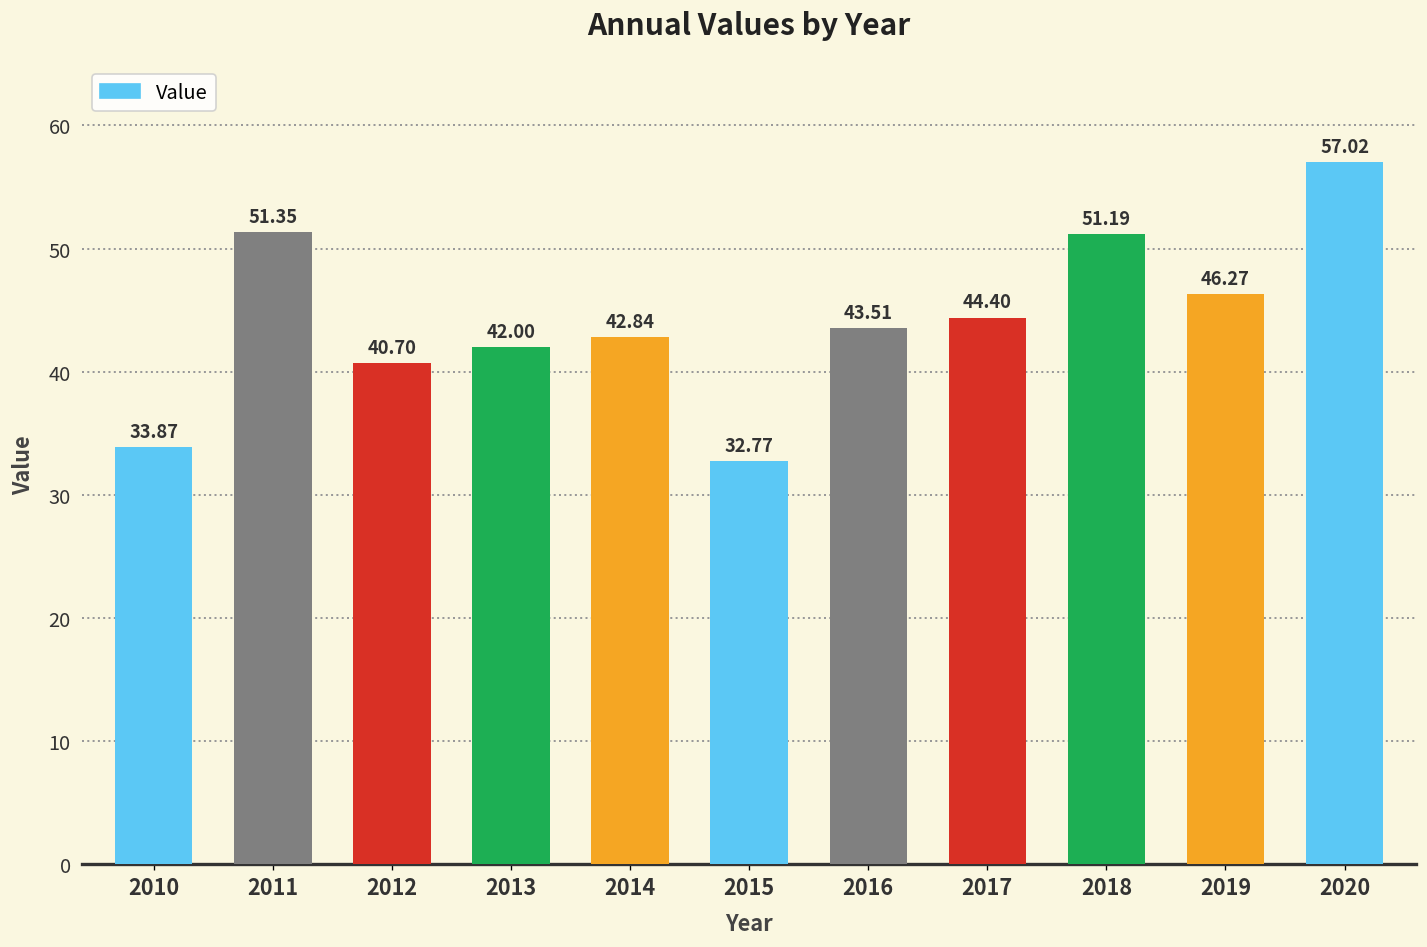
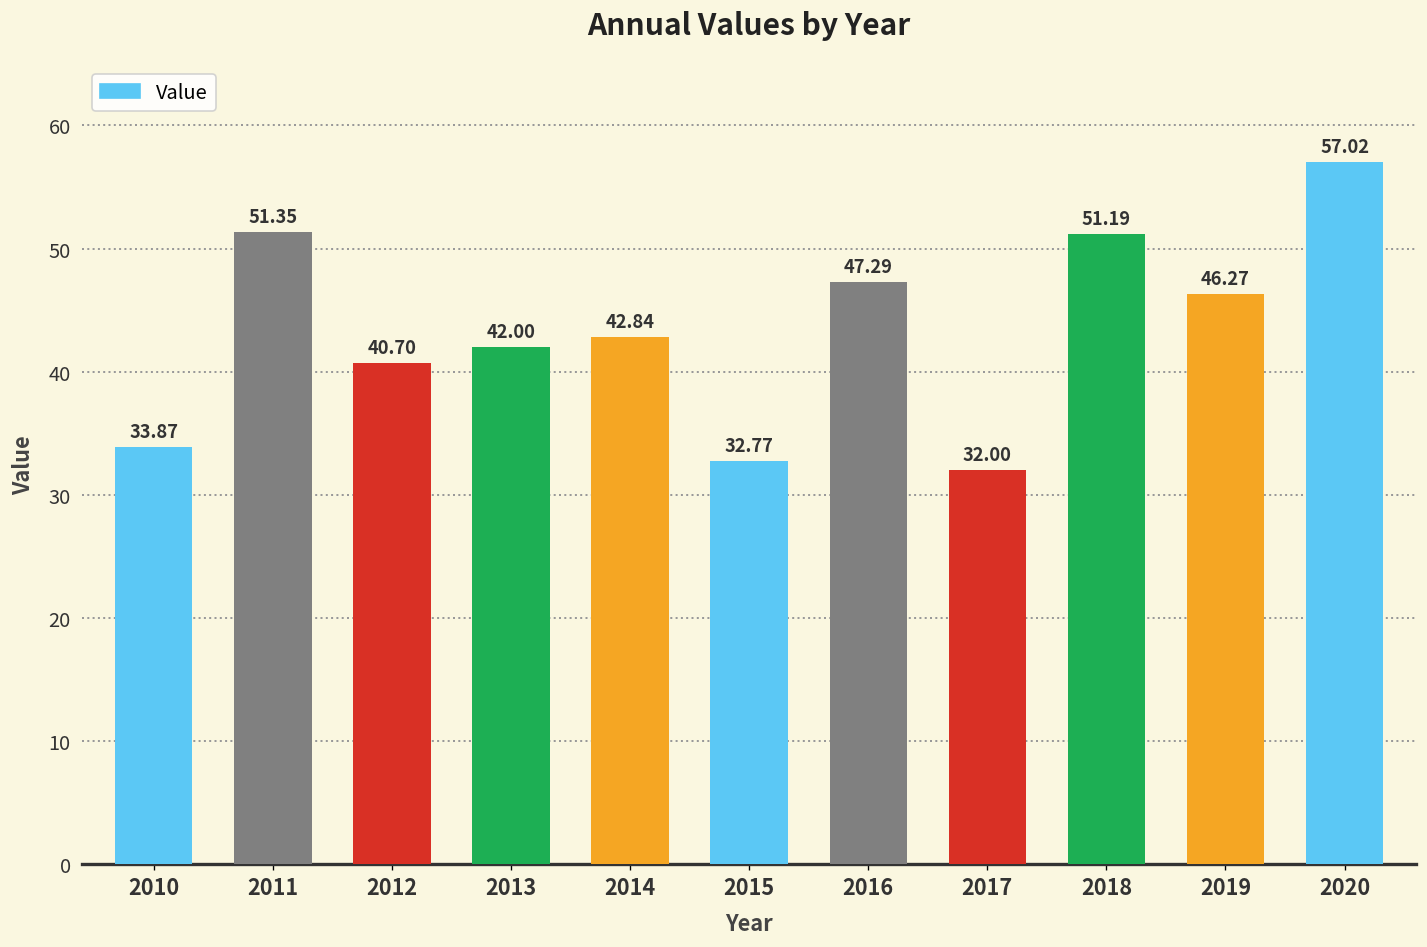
  {
    "2010": 33.87,
    "2011": 51.35,
    "2012": 40.70,
    "2013": 42.00,
    "2014": 42.84,
    "2015": 32.77,
-   "2016": 43.51,
-   "2017": 44.40,
+   "2016": 47.29,
+   "2017": 32.00,
    "2018": 51.19,
    "2019": 46.27,
    "2020": 57.02
  }
